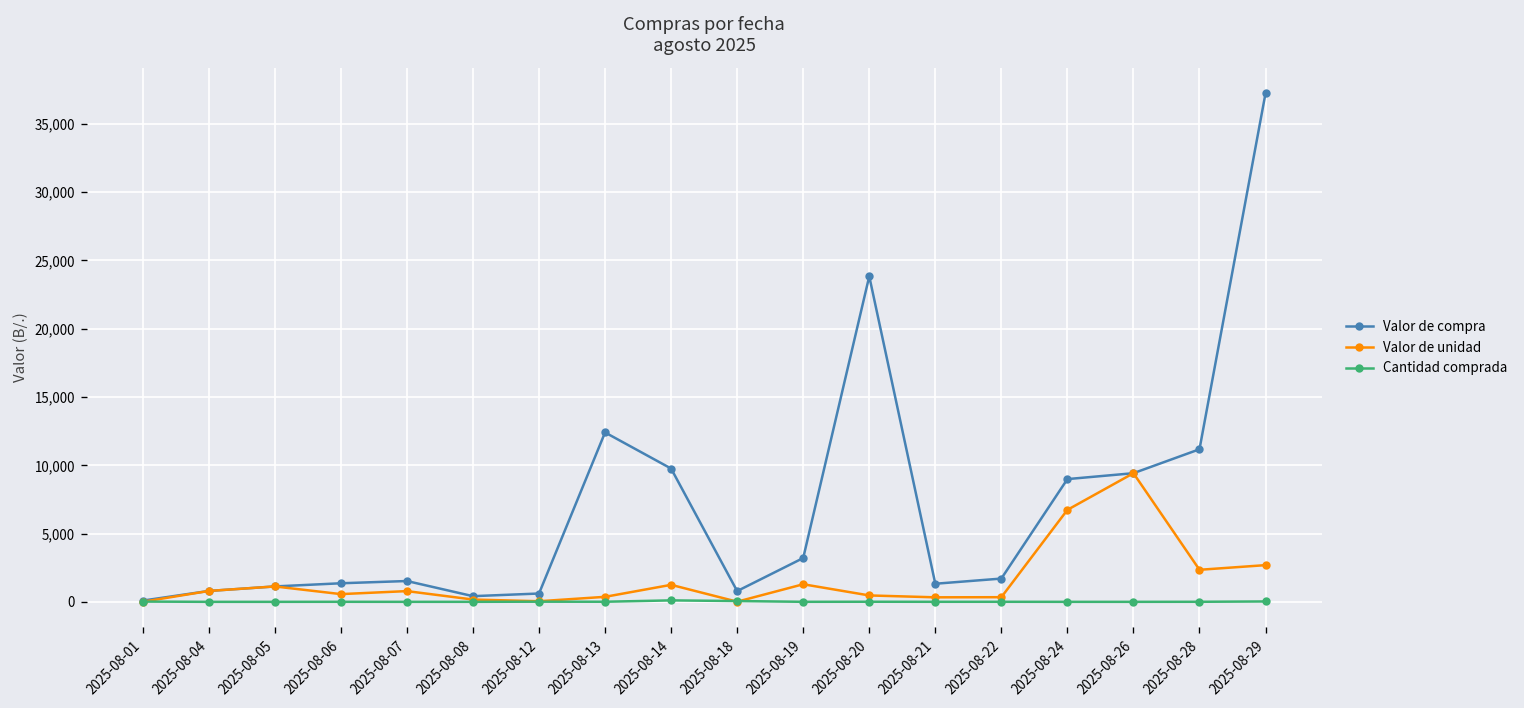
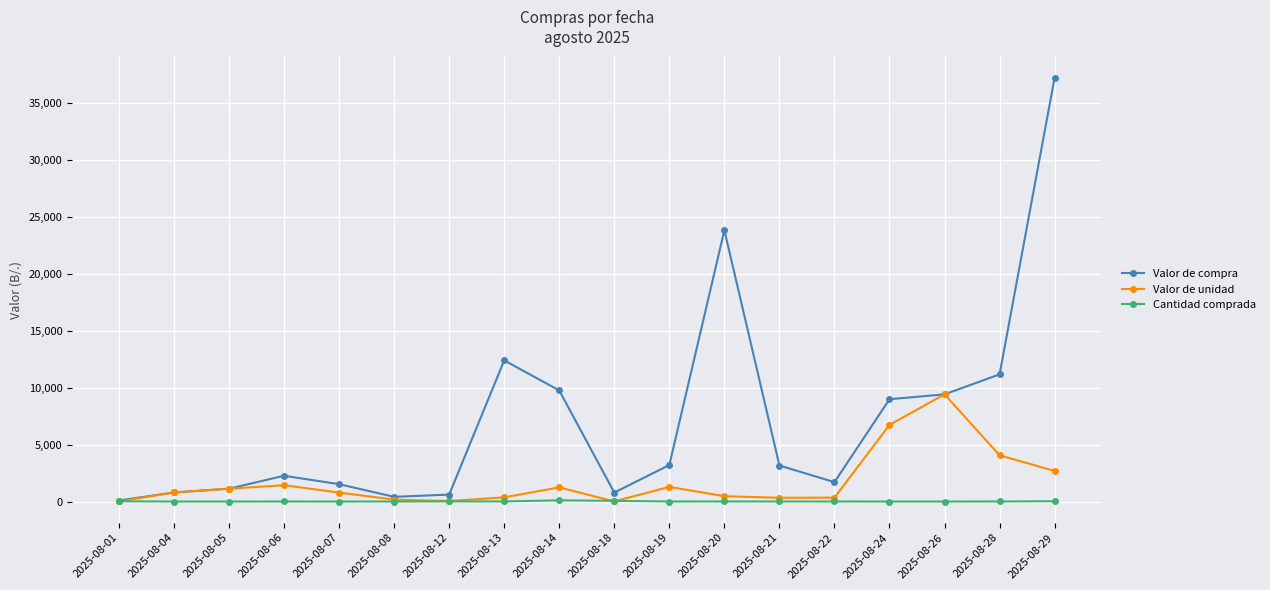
  {
    "Valor de compra": {
-     "2025-08-06": "1,400",
+     "2025-08-06": "2,300",
      "2025-08-07": "1,500",
      "2025-08-08": "400",
      "2025-08-12": "600",
      "2025-08-13": "12,400",
      "2025-08-14": "9,800",
      "2025-08-18": "800",
      "2025-08-19": "3,200",
      "2025-08-20": "23,800",
-     "2025-08-21": "1,300",
+     "2025-08-21": "3,200",
      "2025-08-22": "1,700",
      "2025-08-24": "9,000",
      "2025-08-28": "11,200",
      "2025-08-29": "37,200"
    },
    "Valor de unidad": {
-     "2025-08-06": "600",
+     "2025-08-06": "1,400",
      "2025-08-07": "800",
      "2025-08-13": "400",
      "2025-08-14": "1,200",
      "2025-08-19": "1,300",
      "2025-08-20": "500",
      "2025-08-21": "300",
      "2025-08-22": "300",
      "2025-08-24": "6,700",
-     "2025-08-28": "2,300",
+     "2025-08-28": "4,100",
      "2025-08-29": "2,700"
    },
    "Cantidad comprada": {
      "2025-08-04": "0",
      "2025-08-05": "0",
      "2025-08-06": "0",
      "2025-08-07": "0",
      "2025-08-13": "0",
      "2025-08-14": "100",
      "2025-08-19": "0",
      "2025-08-20": "0",
      "2025-08-21": "0",
      "2025-08-22": "0",
      "2025-08-24": "0",
      "2025-08-26": "0",
      "2025-08-28": "0",
      "2025-08-29": "0"
    }
  }
